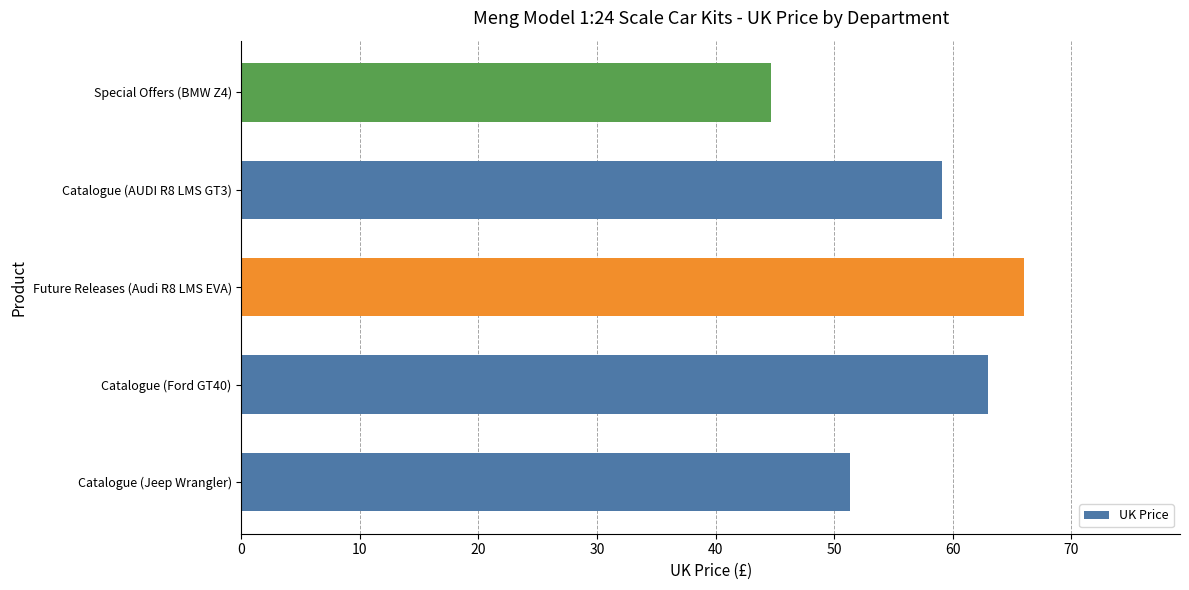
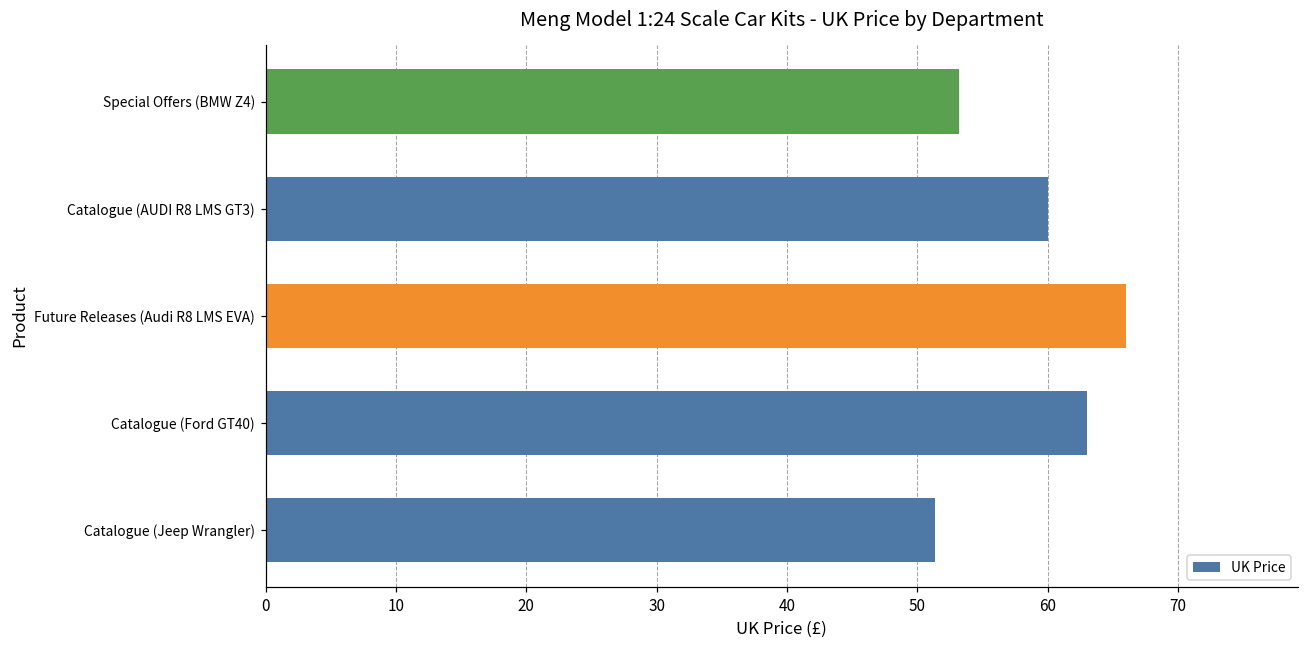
  {
-   "Special Offers (BMW Z4)": 44.7,
-   "Catalogue (AUDI R8 LMS GT3)": 59.1,
+   "Special Offers (BMW Z4)": 53.2,
+   "Catalogue (AUDI R8 LMS GT3)": 60.0,
    "Future Releases (Audi R8 LMS EVA)": 66.0,
    "Catalogue (Ford GT40)": 63.0,
    "Catalogue (Jeep Wrangler)": 51.3
  }
